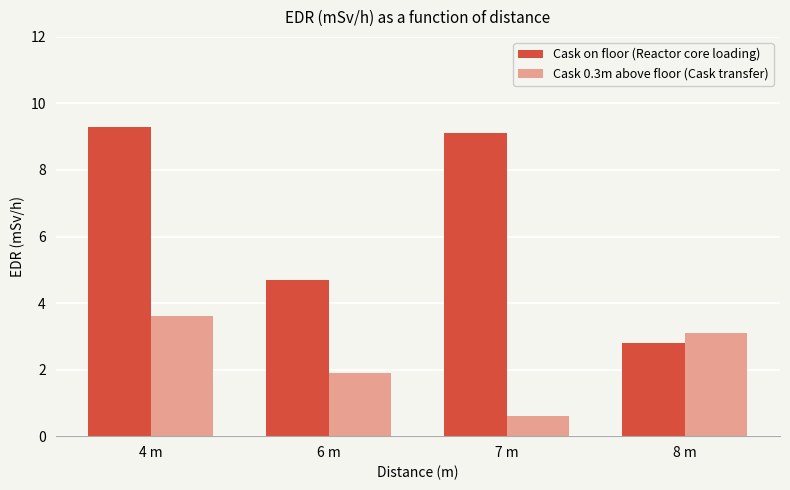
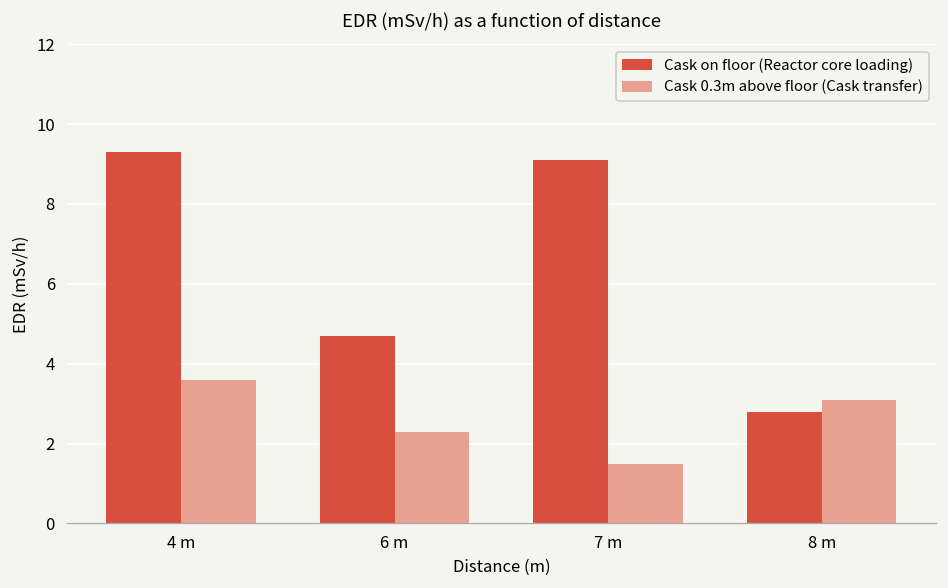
  {
    "Cask on floor (Reactor core loading)": {
      "4 m": 9.3,
      "6 m": 4.7,
      "7 m": 9.1,
      "8 m": 2.8
    },
    "Cask 0.3m above floor (Cask transfer)": {
      "4 m": 3.6,
-     "6 m": 1.9,
-     "7 m": 0.6,
+     "6 m": 2.3,
+     "7 m": 1.5,
      "8 m": 3.1
    }
  }
